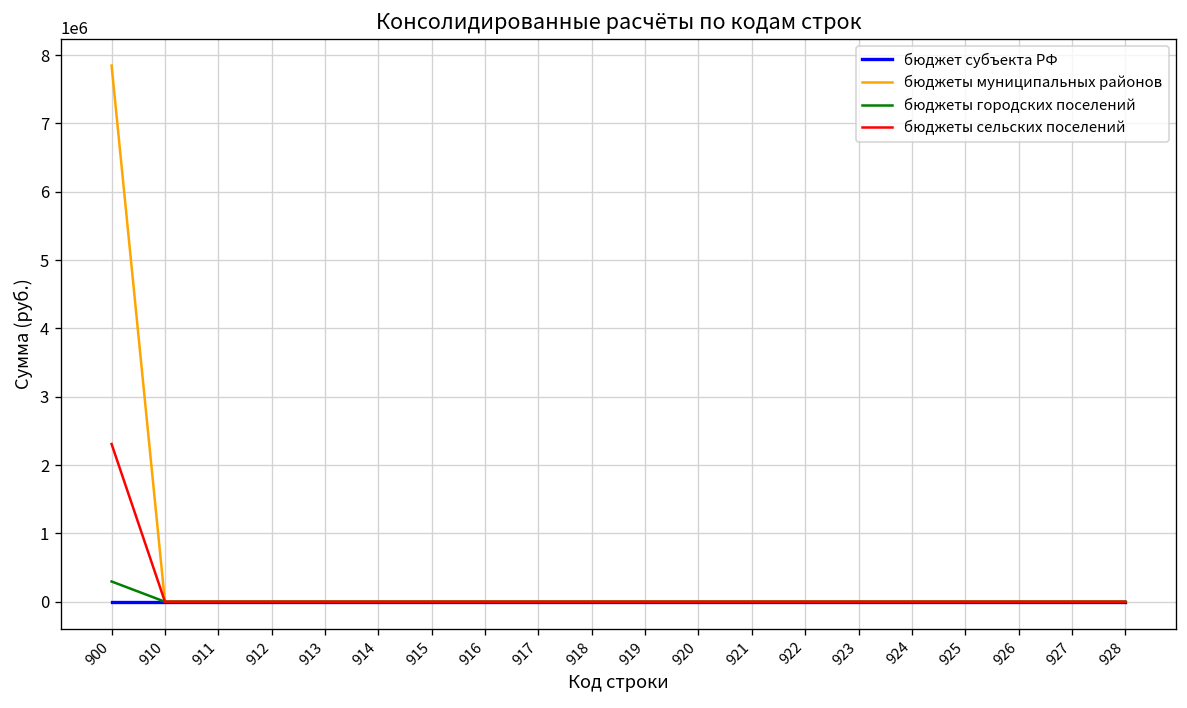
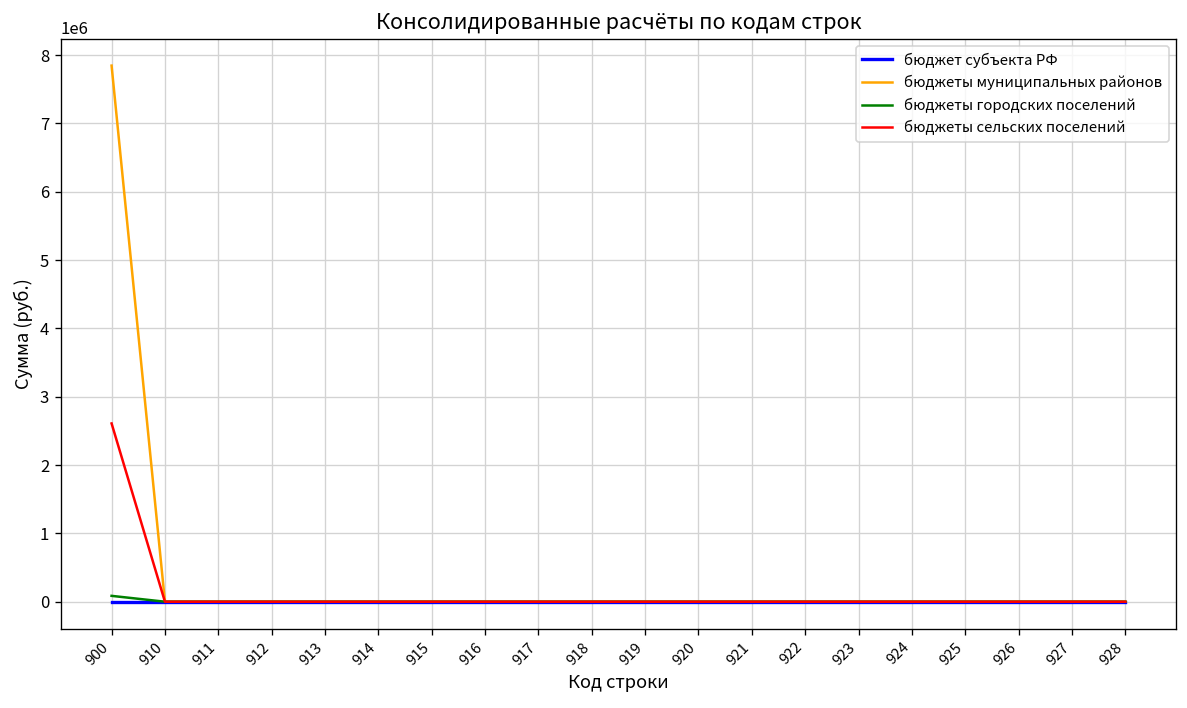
  {
    "бюджет субъекта РФ": {
      "900": 0
    },
    "бюджеты муниципальных районов": {
      "900": 7800000
    },
    "бюджеты городских поселений": {
-     "900": 300000
+     "900": 100000
    },
    "бюджеты сельских поселений": {
-     "900": 2300000
+     "900": 2600000
    }
  }
